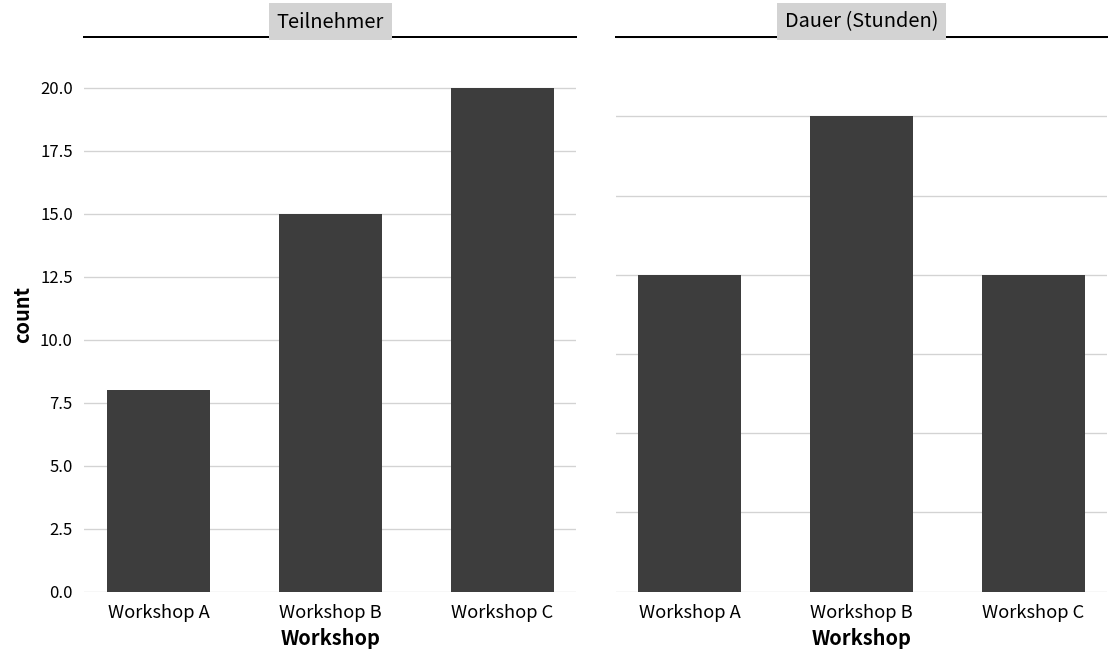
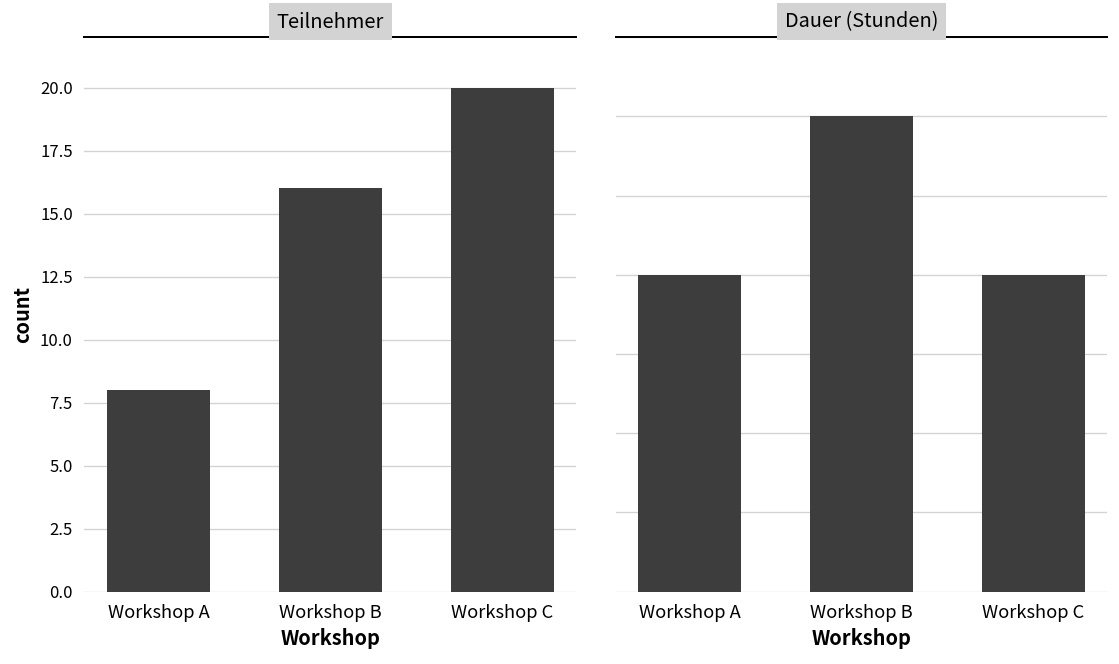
  {
    "Teilnehmer": {
      "Workshop A": 8,
-     "Workshop B": 15,
+     "Workshop B": 16,
      "Workshop C": 20
    }
  }
